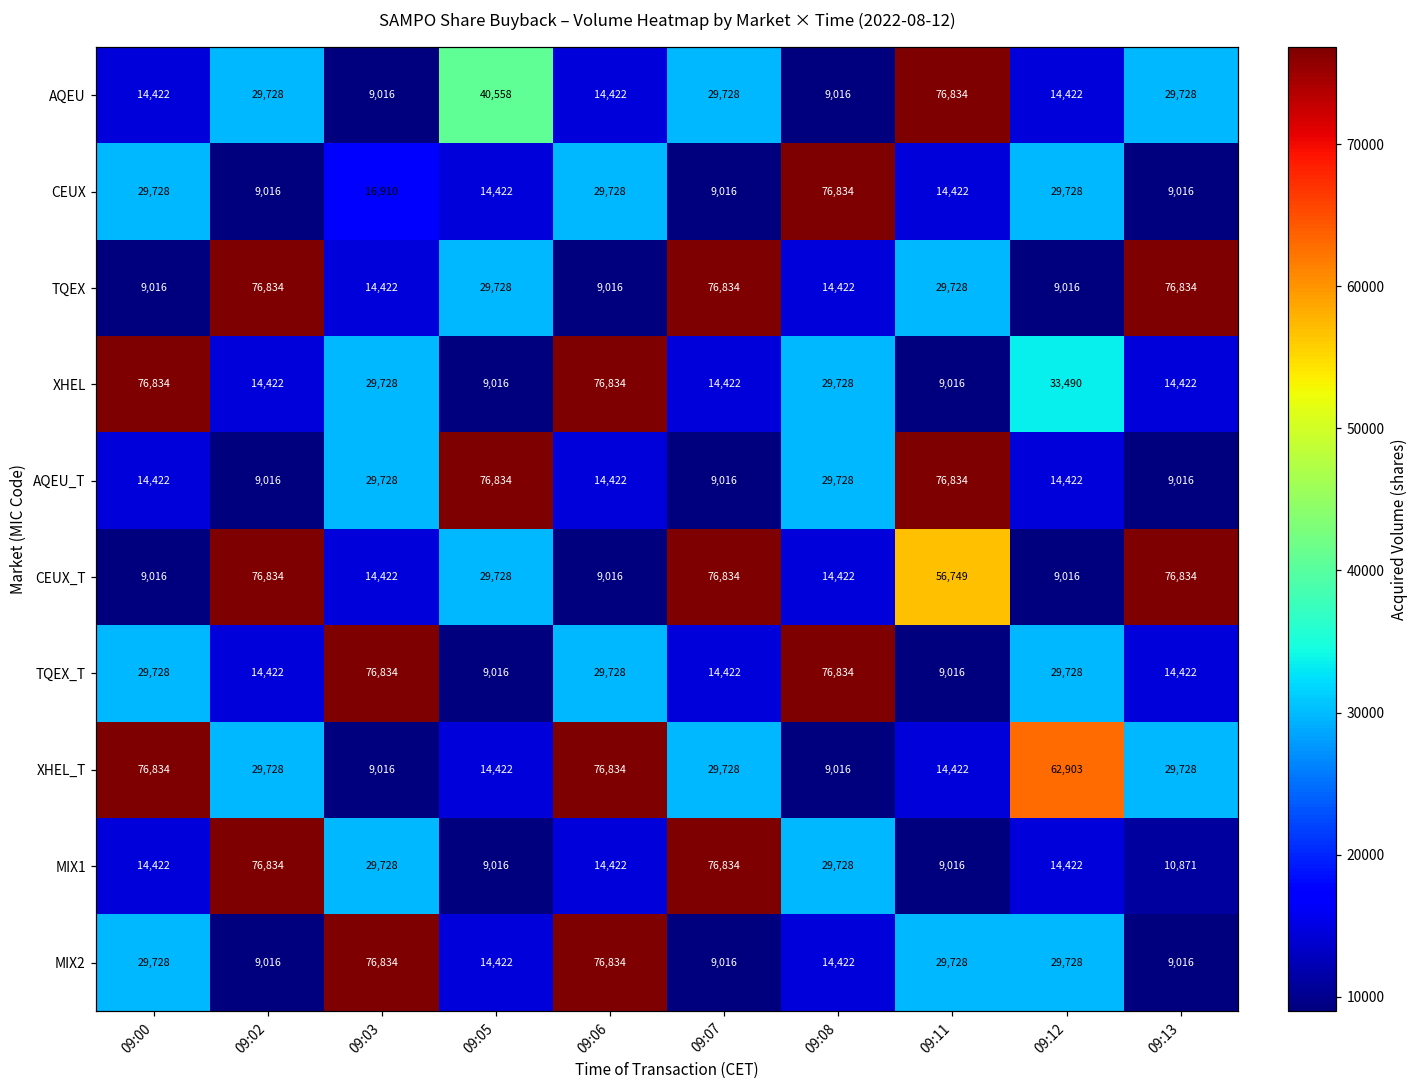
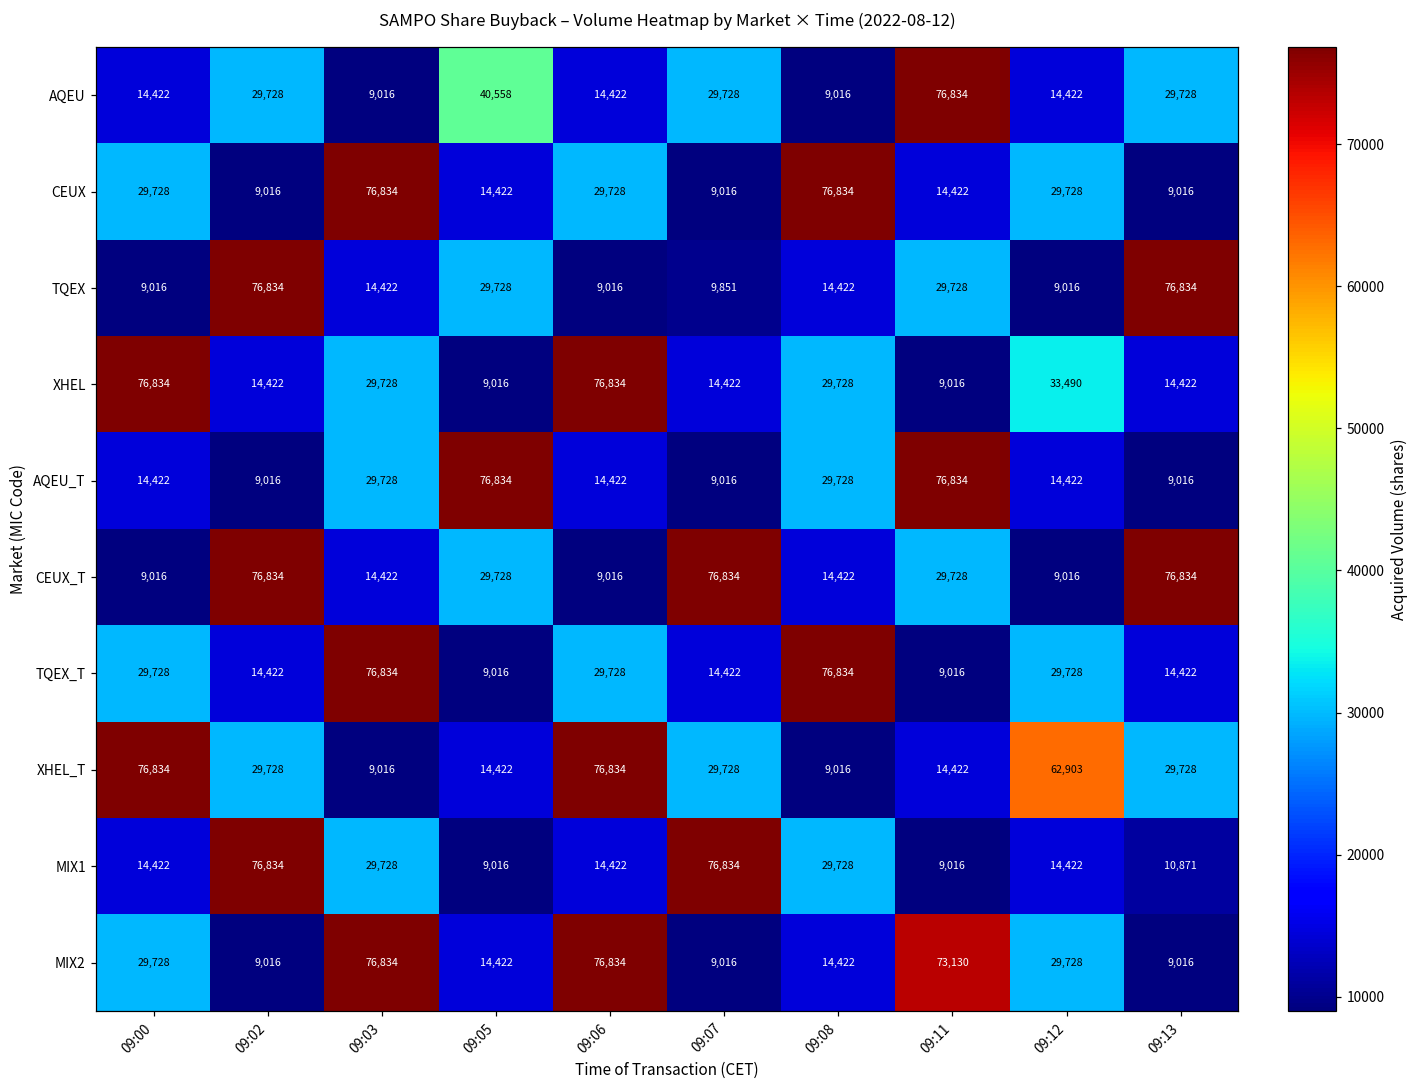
  {
    "AQEU": {
      "09:00": "14,422",
      "09:02": "29,728",
      "09:03": "9,016",
      "09:05": "40,558",
      "09:06": "14,422",
      "09:07": "29,728",
      "09:08": "9,016",
      "09:11": "76,834",
      "09:12": "14,422",
      "09:13": "29,728"
    },
    "CEUX": {
      "09:00": "29,728",
      "09:02": "9,016",
-     "09:03": "16,910",
+     "09:03": "76,834",
      "09:05": "14,422",
      "09:06": "29,728",
      "09:07": "9,016",
      "09:08": "76,834",
      "09:11": "14,422",
      "09:12": "29,728",
      "09:13": "9,016"
    },
    "TQEX": {
      "09:00": "9,016",
      "09:02": "76,834",
      "09:03": "14,422",
      "09:05": "29,728",
      "09:06": "9,016",
-     "09:07": "76,834",
+     "09:07": "9,851",
      "09:08": "14,422",
      "09:11": "29,728",
      "09:12": "9,016",
      "09:13": "76,834"
    },
    "XHEL": {
      "09:00": "76,834",
      "09:02": "14,422",
      "09:03": "29,728",
      "09:05": "9,016",
      "09:06": "76,834",
      "09:07": "14,422",
      "09:08": "29,728",
      "09:11": "9,016",
      "09:12": "33,490",
      "09:13": "14,422"
    },
    "AQEU_T": {
      "09:00": "14,422",
      "09:02": "9,016",
      "09:03": "29,728",
      "09:05": "76,834",
      "09:06": "14,422",
      "09:07": "9,016",
      "09:08": "29,728",
      "09:11": "76,834",
      "09:12": "14,422",
      "09:13": "9,016"
    },
    "CEUX_T": {
      "09:00": "9,016",
      "09:02": "76,834",
      "09:03": "14,422",
      "09:05": "29,728",
      "09:06": "9,016",
      "09:07": "76,834",
      "09:08": "14,422",
-     "09:11": "56,749",
+     "09:11": "29,728",
      "09:12": "9,016",
      "09:13": "76,834"
    },
    "TQEX_T": {
      "09:00": "29,728",
      "09:02": "14,422",
      "09:03": "76,834",
      "09:05": "9,016",
      "09:06": "29,728",
      "09:07": "14,422",
      "09:08": "76,834",
      "09:11": "9,016",
      "09:12": "29,728",
      "09:13": "14,422"
    },
    "XHEL_T": {
      "09:00": "76,834",
      "09:02": "29,728",
      "09:03": "9,016",
      "09:05": "14,422",
      "09:06": "76,834",
      "09:07": "29,728",
      "09:08": "9,016",
      "09:11": "14,422",
      "09:12": "62,903",
      "09:13": "29,728"
    },
    "MIX1": {
      "09:00": "14,422",
      "09:02": "76,834",
      "09:03": "29,728",
      "09:05": "9,016",
      "09:06": "14,422",
      "09:07": "76,834",
      "09:08": "29,728",
      "09:11": "9,016",
      "09:12": "14,422",
      "09:13": "10,871"
    },
    "MIX2": {
      "09:00": "29,728",
      "09:02": "9,016",
      "09:03": "76,834",
      "09:05": "14,422",
      "09:06": "76,834",
      "09:07": "9,016",
      "09:08": "14,422",
-     "09:11": "29,728",
+     "09:11": "73,130",
      "09:12": "29,728",
      "09:13": "9,016"
    }
  }
